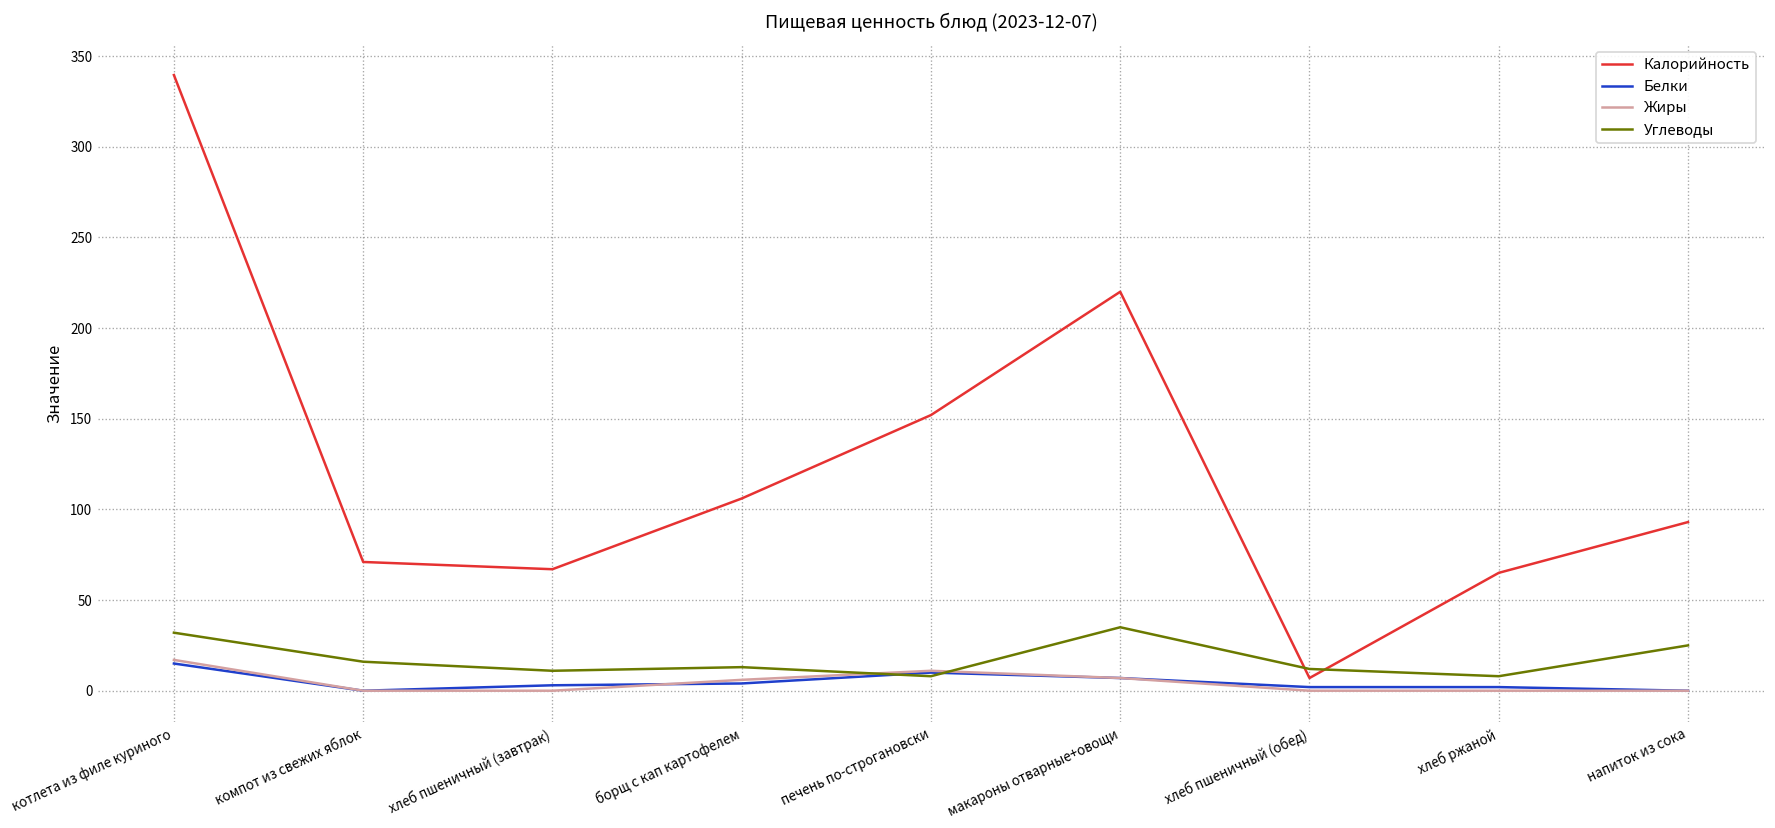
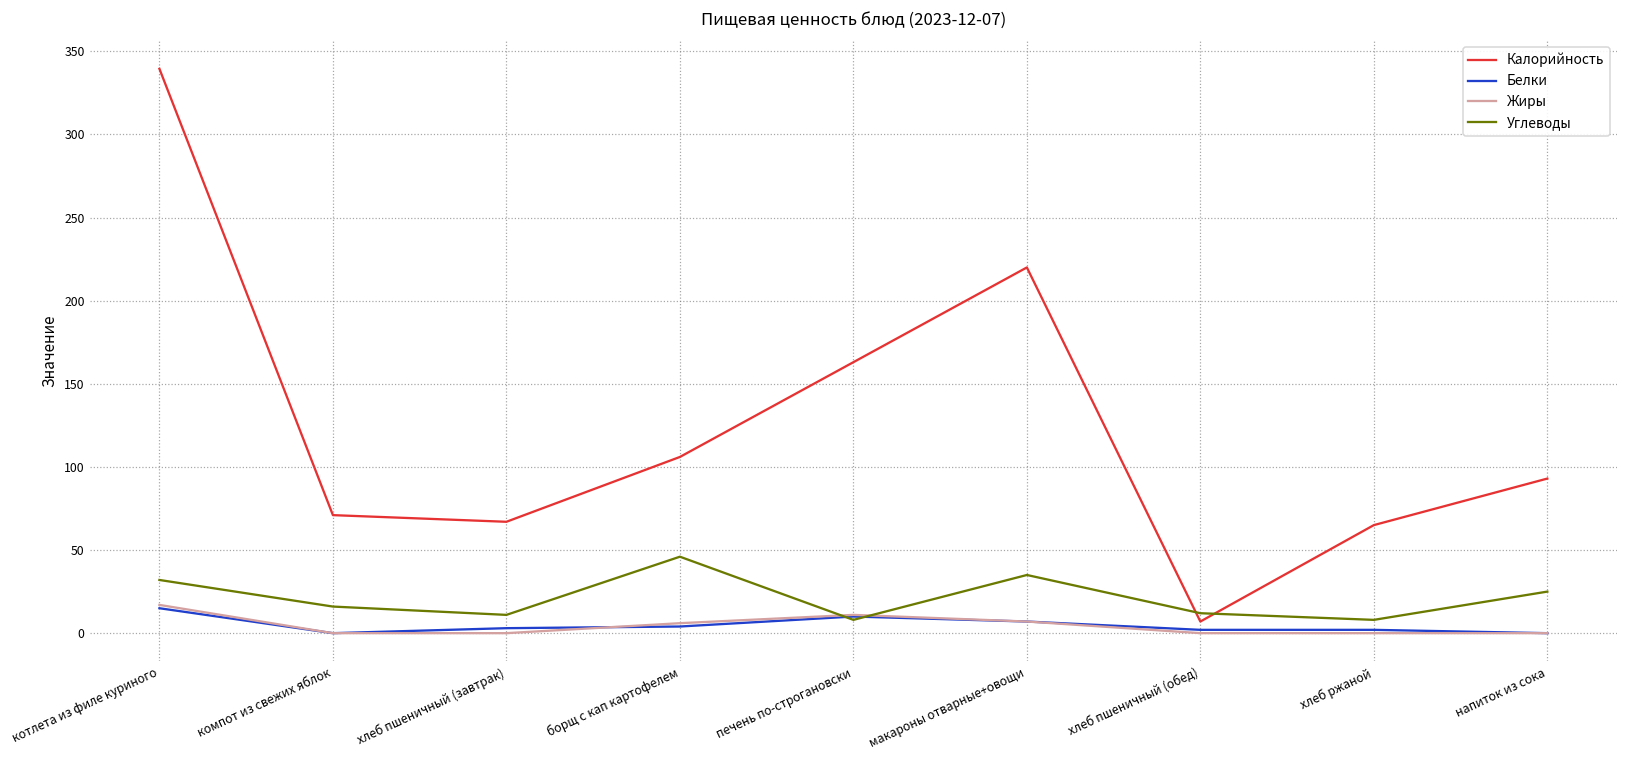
  {
    "Калорийность": {
      "котлета из филе куриного": 340,
      "компот из свежих яблок": 71,
      "хлеб пшеничный (завтрак)": 67,
      "борщ с кап картофелем": 106,
-     "печень по-строгановски": 152,
+     "печень по-строгановски": 163,
      "макароны отварные+овощи": 220,
      "хлеб пшеничный (обед)": 7,
      "хлеб ржаной": 65,
      "напиток из сока": 93
    },
    "Белки": {
      "котлета из филе куриного": 15,
      "хлеб пшеничный (завтрак)": 3,
      "борщ с кап картофелем": 4,
      "хлеб пшеничный (обед)": 2,
      "хлеб ржаной": 2
    },
    "Жиры": {
      "котлета из филе куриного": 17,
      "хлеб пшеничный (завтрак)": 0,
      "борщ с кап картофелем": 6,
      "хлеб пшеничный (обед)": 0,
      "хлеб ржаной": 0
    },
    "Углеводы": {
      "котлета из филе куриного": 32,
      "компот из свежих яблок": 16,
      "хлеб пшеничный (завтрак)": 11,
-     "борщ с кап картофелем": 13,
+     "борщ с кап картофелем": 46,
      "печень по-строгановски": 8,
      "макароны отварные+овощи": 35,
      "хлеб пшеничный (обед)": 12,
      "хлеб ржаной": 8,
      "напиток из сока": 25
    }
  }
